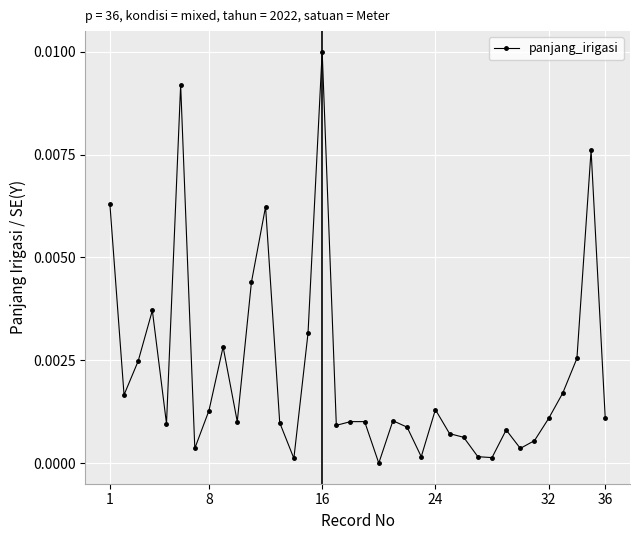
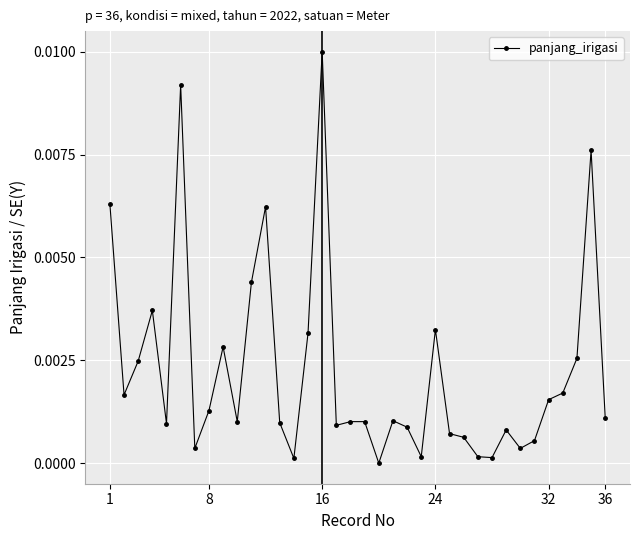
  {
    "1": 0.0063,
    "8": 0.0013,
    "16": 0.0100,
-   "24": 0.0013,
-   "32": 0.0011,
+   "24": 0.0032,
+   "32": 0.0015,
    "36": 0.0011
  }
